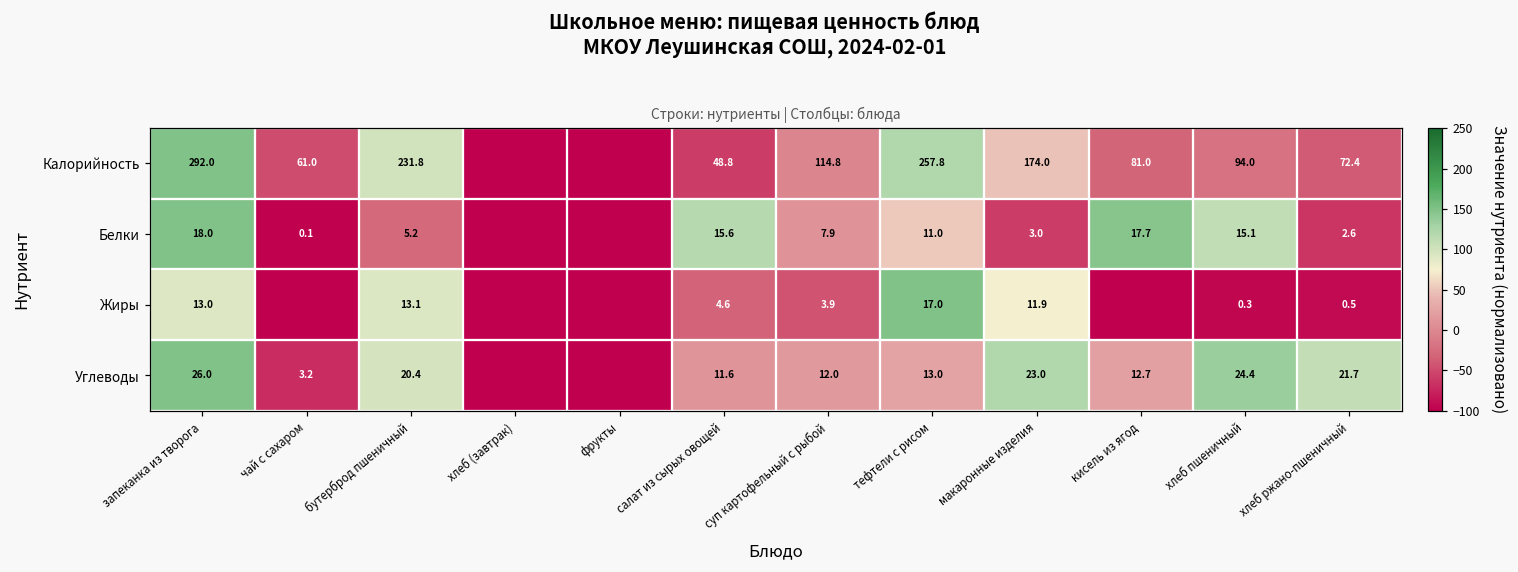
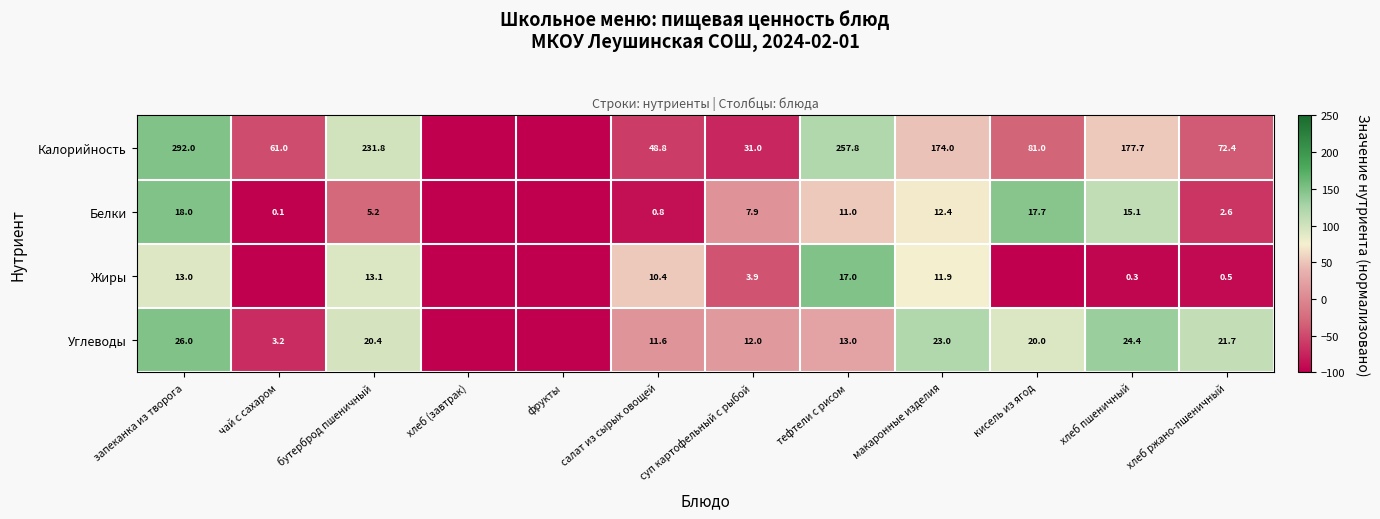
  {
    "Калорийность": {
      "запеканка из творога": 292.0,
      "чай с сахаром": 61.0,
      "бутерброд пшеничный": 231.8,
      "салат из сырых овощей": 48.8,
-     "суп картофельный с рыбой": 114.8,
+     "суп картофельный с рыбой": 31.0,
      "тефтели с рисом": 257.8,
      "макаронные изделия": 174.0,
      "кисель из ягод": 81.0,
-     "хлеб пшеничный": 94.0,
+     "хлеб пшеничный": 177.7,
      "хлеб ржано-пшеничный": 72.4
    },
    "Белки": {
      "запеканка из творога": 18.0,
      "чай с сахаром": 0.1,
      "бутерброд пшеничный": 5.2,
-     "салат из сырых овощей": 15.6,
+     "салат из сырых овощей": 0.8,
      "суп картофельный с рыбой": 7.9,
      "тефтели с рисом": 11.0,
-     "макаронные изделия": 3.0,
+     "макаронные изделия": 12.4,
      "кисель из ягод": 17.7,
      "хлеб пшеничный": 15.1,
      "хлеб ржано-пшеничный": 2.6
    },
    "Жиры": {
      "запеканка из творога": 13.0,
      "бутерброд пшеничный": 13.1,
-     "салат из сырых овощей": 4.6,
+     "салат из сырых овощей": 10.4,
      "суп картофельный с рыбой": 3.9,
      "тефтели с рисом": 17.0,
      "макаронные изделия": 11.9,
      "хлеб пшеничный": 0.3,
      "хлеб ржано-пшеничный": 0.5
    },
    "Углеводы": {
      "запеканка из творога": 26.0,
      "чай с сахаром": 3.2,
      "бутерброд пшеничный": 20.4,
      "салат из сырых овощей": 11.6,
      "суп картофельный с рыбой": 12.0,
      "тефтели с рисом": 13.0,
      "макаронные изделия": 23.0,
-     "кисель из ягод": 12.7,
+     "кисель из ягод": 20.0,
      "хлеб пшеничный": 24.4,
      "хлеб ржано-пшеничный": 21.7
    }
  }
